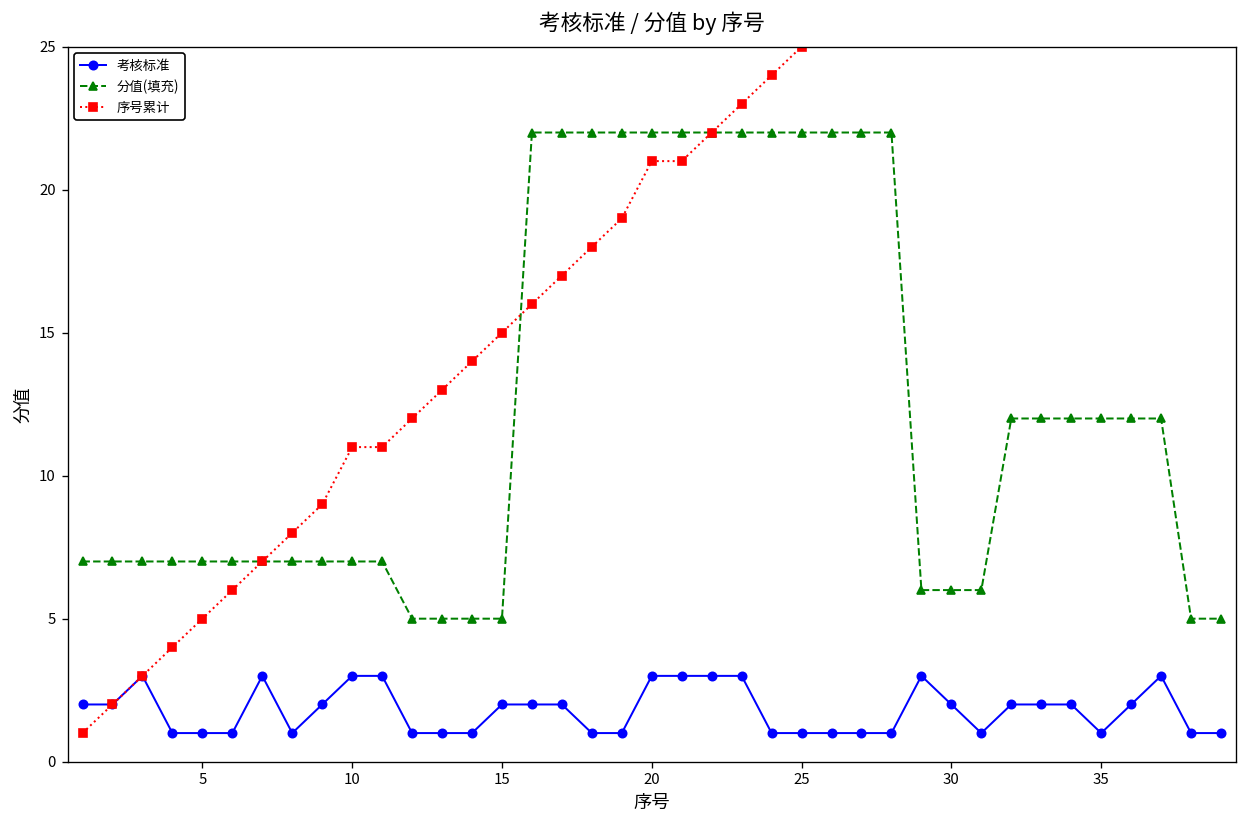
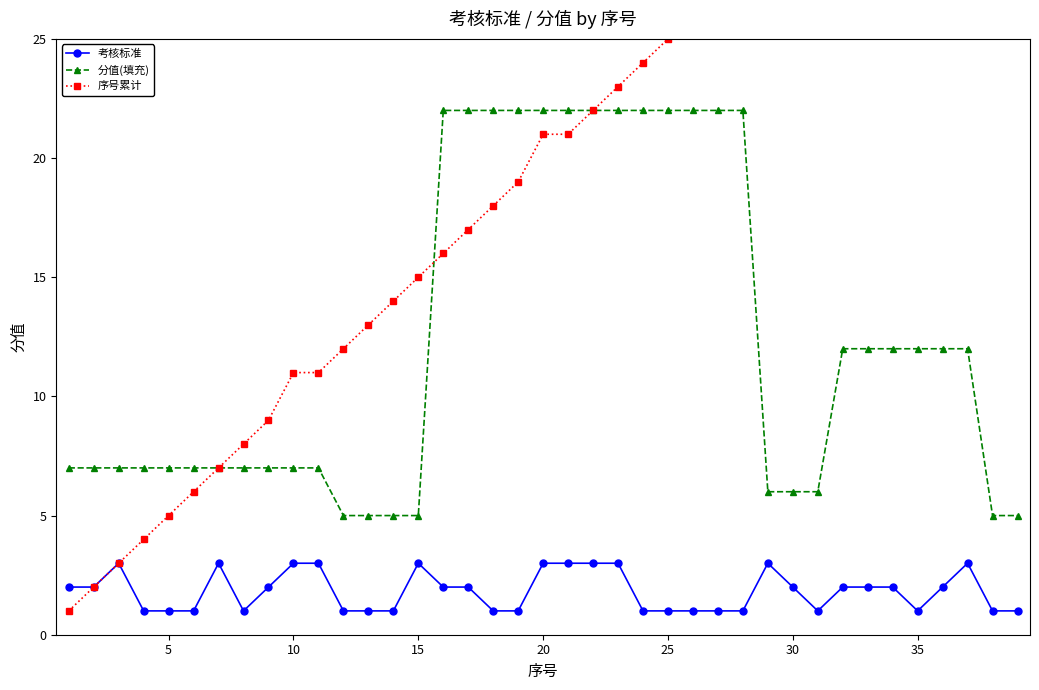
  {
    "考核标准": {
      "5": 1,
      "10": 3,
-     "15": 2,
+     "15": 3,
      "20": 3,
      "25": 1,
      "30": 2,
      "35": 1
    },
    "分值(填充)": {
      "5": 7,
      "10": 7,
      "15": 5,
      "20": 22,
      "25": 22,
      "30": 6,
      "35": 12
    },
    "序号累计": {
      "5": 5,
      "10": 11,
      "15": 15,
      "20": 21,
      "25": 25
    }
  }
